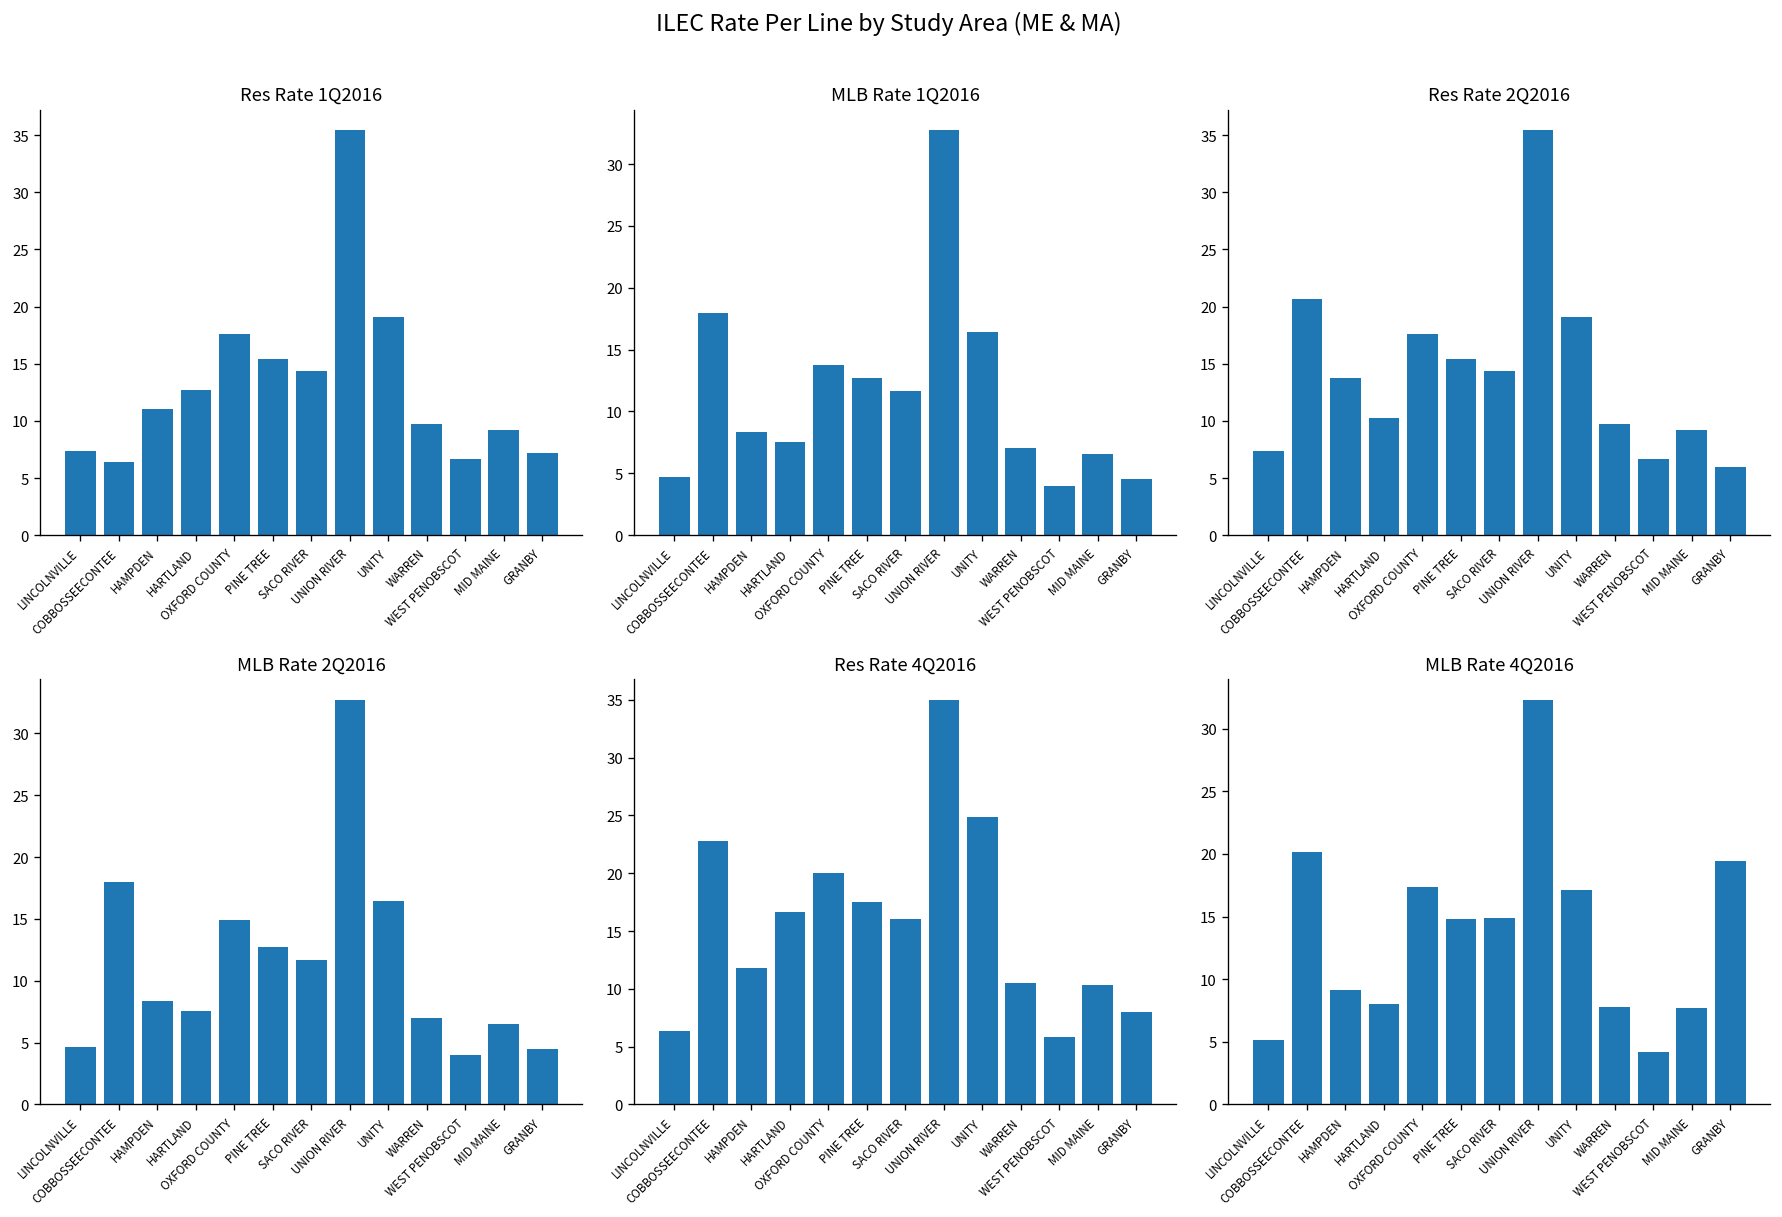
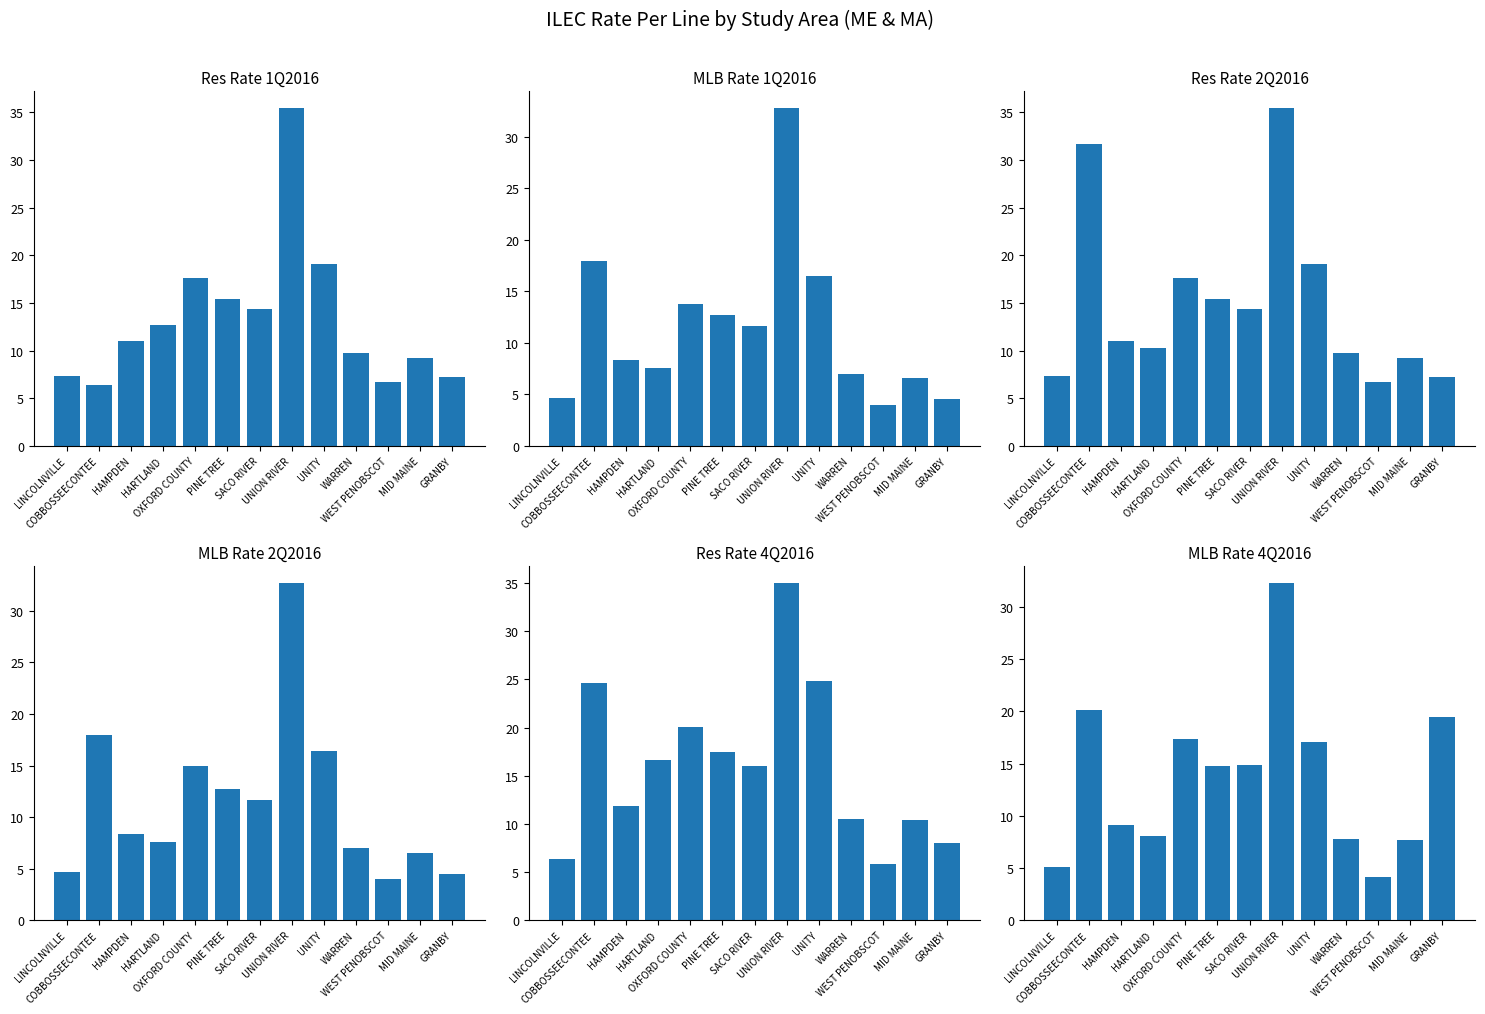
  {
    "Res Rate 1Q2016": {
      "LINCOLNVILLE": 7,
      "COBBOSSEECONTEE": 6,
      "HAMPDEN": 11,
      "HARTLAND": 13,
      "OXFORD COUNTY": 18,
      "PINE TREE": 15,
      "SACO RIVER": 14,
      "UNION RIVER": 35,
      "UNITY": 19,
      "WARREN": 10,
      "WEST PENOBSCOT": 7,
      "MID MAINE": 9,
      "GRANBY": 7
    },
    "MLB Rate 1Q2016": {
      "LINCOLNVILLE": 4.7,
      "COBBOSSEECONTEE": 18.0,
      "HAMPDEN": 8.4,
      "HARTLAND": 7.6,
      "OXFORD COUNTY": 13.8,
      "PINE TREE": 12.7,
      "SACO RIVER": 11.6,
      "UNION RIVER": 32.7,
      "UNITY": 16.4,
      "WARREN": 7.0,
      "WEST PENOBSCOT": 4.0,
      "MID MAINE": 6.5,
      "GRANBY": 4.5
    },
    "Res Rate 2Q2016": {
      "LINCOLNVILLE": 7,
-     "COBBOSSEECONTEE": 21,
-     "HAMPDEN": 14,
+     "COBBOSSEECONTEE": 32,
+     "HAMPDEN": 11,
      "HARTLAND": 10,
      "OXFORD COUNTY": 18,
      "PINE TREE": 15,
      "SACO RIVER": 14,
      "UNION RIVER": 35,
      "UNITY": 19,
      "WARREN": 10,
      "WEST PENOBSCOT": 7,
      "MID MAINE": 9,
-     "GRANBY": 6
+     "GRANBY": 7
    },
    "MLB Rate 2Q2016": {
      "LINCOLNVILLE": 4.7,
      "COBBOSSEECONTEE": 18.0,
      "HAMPDEN": 8.4,
      "HARTLAND": 7.6,
      "OXFORD COUNTY": 14.9,
      "PINE TREE": 12.7,
      "SACO RIVER": 11.6,
      "UNION RIVER": 32.7,
      "UNITY": 16.4,
      "WARREN": 7.0,
      "WEST PENOBSCOT": 4.0,
      "MID MAINE": 6.5,
      "GRANBY": 4.5
    },
    "Res Rate 4Q2016": {
      "LINCOLNVILLE": 6,
-     "COBBOSSEECONTEE": 23,
+     "COBBOSSEECONTEE": 25,
      "HAMPDEN": 12,
      "HARTLAND": 17,
      "OXFORD COUNTY": 20,
      "PINE TREE": 17,
      "SACO RIVER": 16,
      "UNION RIVER": 35,
      "UNITY": 25,
      "WARREN": 10,
      "WEST PENOBSCOT": 6,
      "MID MAINE": 10,
      "GRANBY": 8
    },
    "MLB Rate 4Q2016": {
      "LINCOLNVILLE": 5.1,
      "COBBOSSEECONTEE": 20.1,
      "HAMPDEN": 9.1,
      "HARTLAND": 8.1,
      "OXFORD COUNTY": 17.3,
      "PINE TREE": 14.8,
      "SACO RIVER": 14.9,
      "UNION RIVER": 32.3,
      "UNITY": 17.1,
      "WARREN": 7.8,
      "WEST PENOBSCOT": 4.2,
      "MID MAINE": 7.7,
      "GRANBY": 19.5
    }
  }
